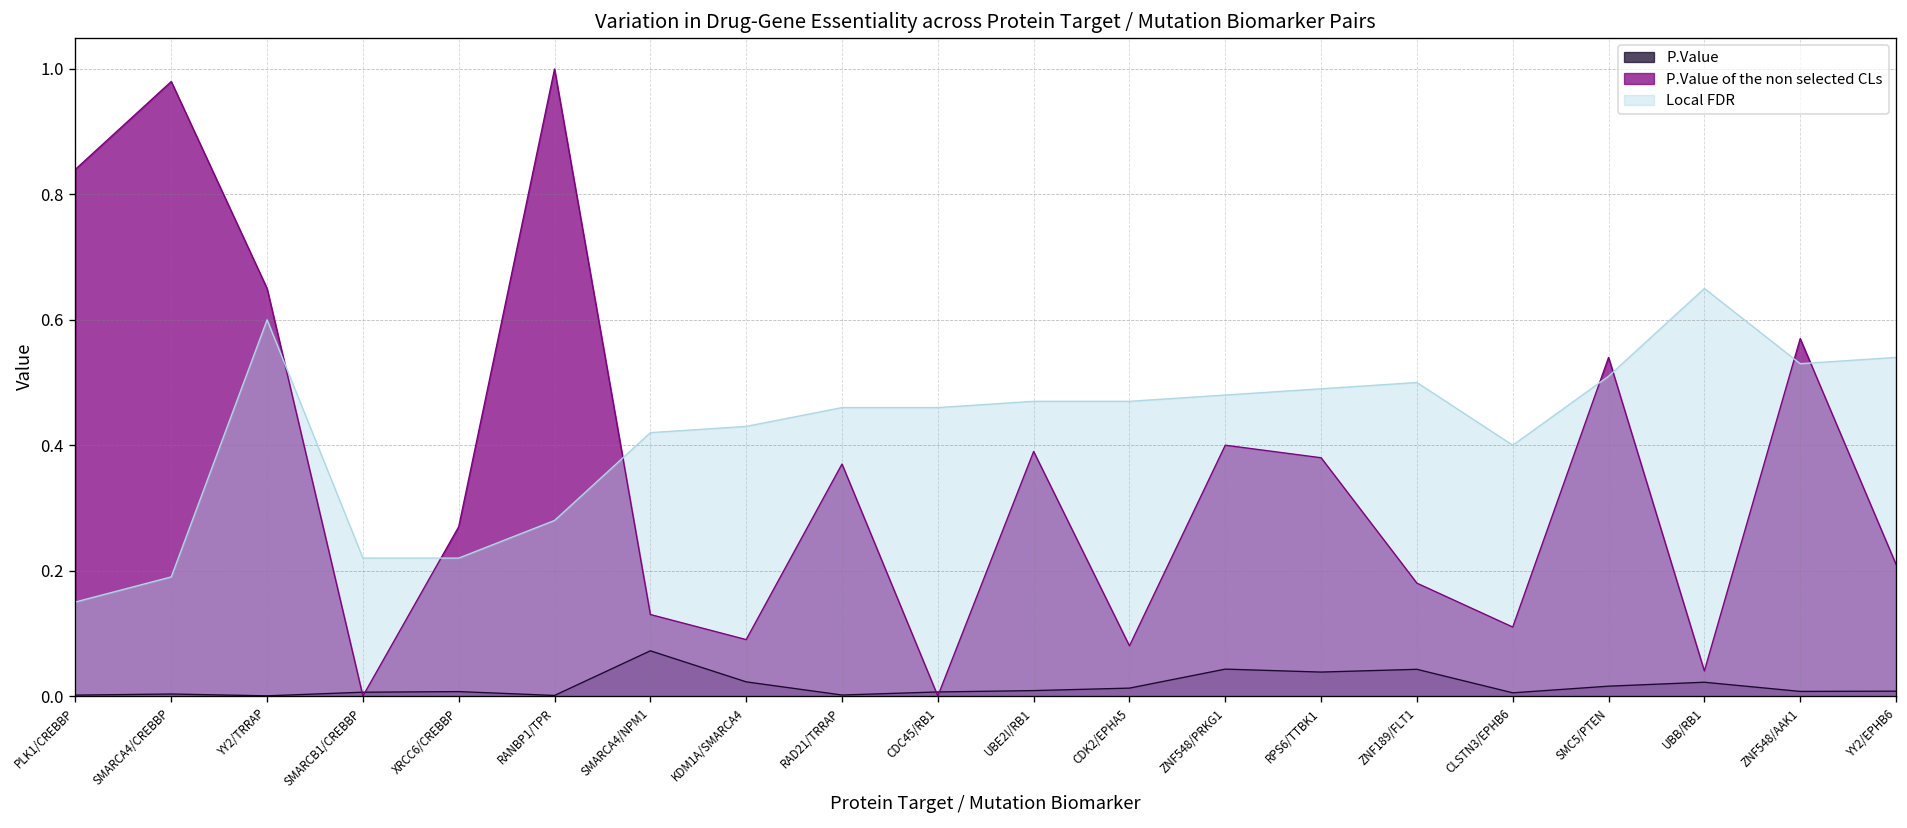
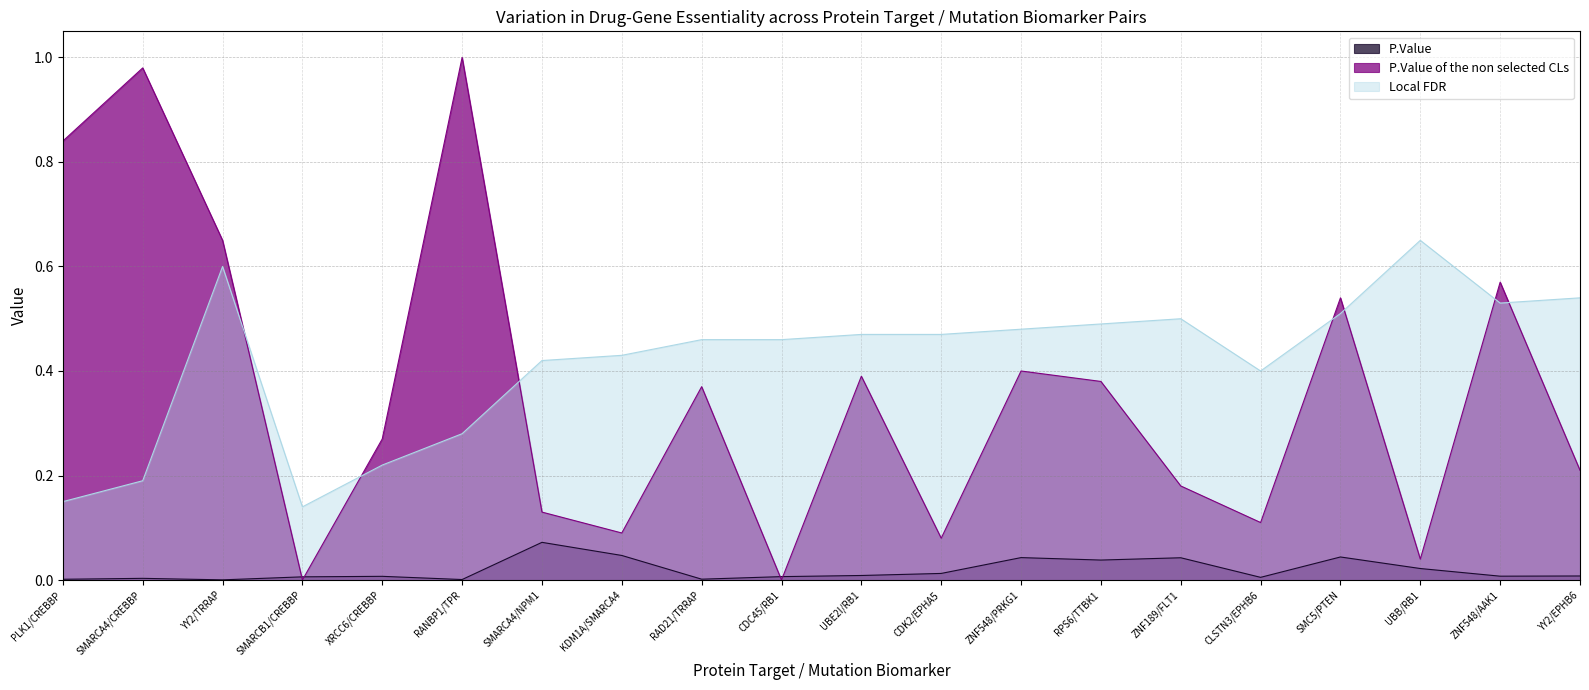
  {
    "P.Value": {
      "PLK1/CREBBP": 0.00,
      "SMARCA4/CREBBP": 0.00,
      "YY2/TRRAP": 0.00,
      "SMARCB1/CREBBP": 0.01,
      "XRCC6/CREBBP": 0.01,
      "RANBP1/TPR": 0.00,
      "SMARCA4/NPM1": 0.07,
-     "KDM1A/SMARCA4": 0.02,
+     "KDM1A/SMARCA4": 0.05,
      "RAD21/TRRAP": 0.00,
      "CDC45/RB1": 0.01,
      "UBE2I/RB1": 0.01,
      "CDK2/EPHA5": 0.01,
      "ZNF548/PRKG1": 0.04,
      "RPS6/TTBK1": 0.04,
      "ZNF189/FLT1": 0.04,
      "CLSTN3/EPHB6": 0.01,
-     "SMC5/PTEN": 0.02,
+     "SMC5/PTEN": 0.04,
      "UBB/RB1": 0.02,
      "ZNF548/AAK1": 0.01,
      "YY2/EPHB6": 0.01
    },
    "P.Value of the non selected CLs": {
      "PLK1/CREBBP": 0.84,
      "SMARCA4/CREBBP": 0.98,
      "YY2/TRRAP": 0.65,
      "SMARCB1/CREBBP": 0.00,
      "XRCC6/CREBBP": 0.27,
      "RANBP1/TPR": 1.00,
      "SMARCA4/NPM1": 0.13,
      "KDM1A/SMARCA4": 0.09,
      "RAD21/TRRAP": 0.37,
      "CDC45/RB1": 0.00,
      "UBE2I/RB1": 0.39,
      "CDK2/EPHA5": 0.08,
      "ZNF548/PRKG1": 0.40,
      "RPS6/TTBK1": 0.38,
      "ZNF189/FLT1": 0.18,
      "CLSTN3/EPHB6": 0.11,
      "SMC5/PTEN": 0.54,
      "UBB/RB1": 0.04,
      "ZNF548/AAK1": 0.57,
      "YY2/EPHB6": 0.21
    },
    "Local FDR": {
      "PLK1/CREBBP": 0.15,
      "SMARCA4/CREBBP": 0.19,
      "YY2/TRRAP": 0.60,
-     "SMARCB1/CREBBP": 0.22,
+     "SMARCB1/CREBBP": 0.14,
      "XRCC6/CREBBP": 0.22,
      "RANBP1/TPR": 0.28,
      "SMARCA4/NPM1": 0.42,
      "KDM1A/SMARCA4": 0.43,
      "RAD21/TRRAP": 0.46,
      "CDC45/RB1": 0.46,
      "UBE2I/RB1": 0.47,
      "CDK2/EPHA5": 0.47,
      "ZNF548/PRKG1": 0.48,
      "RPS6/TTBK1": 0.49,
      "ZNF189/FLT1": 0.50,
      "CLSTN3/EPHB6": 0.40,
      "SMC5/PTEN": 0.51,
      "UBB/RB1": 0.65,
      "ZNF548/AAK1": 0.53,
      "YY2/EPHB6": 0.54
    }
  }
